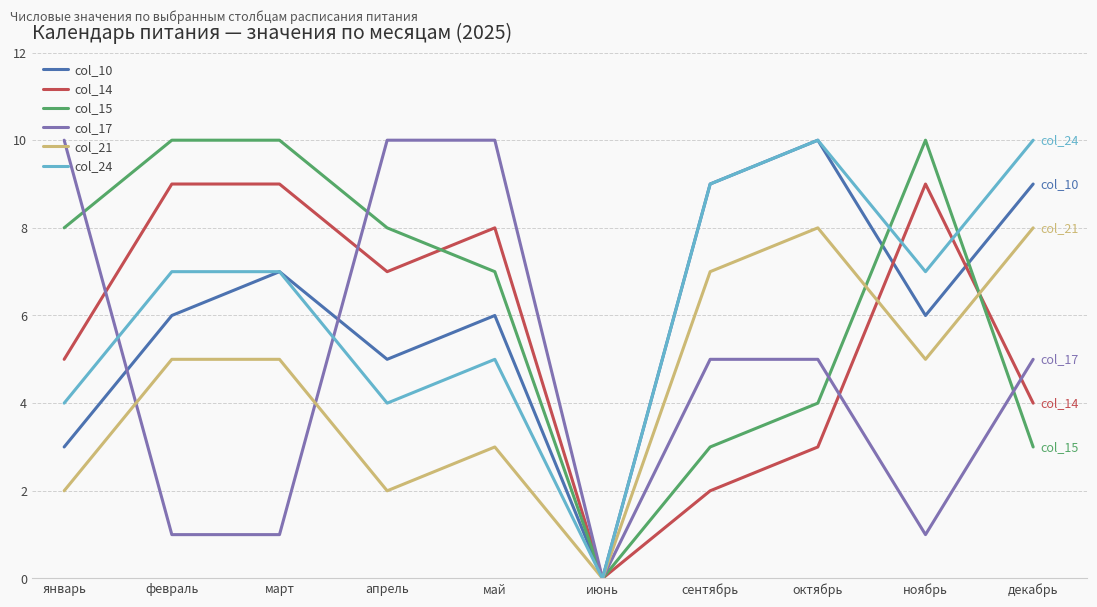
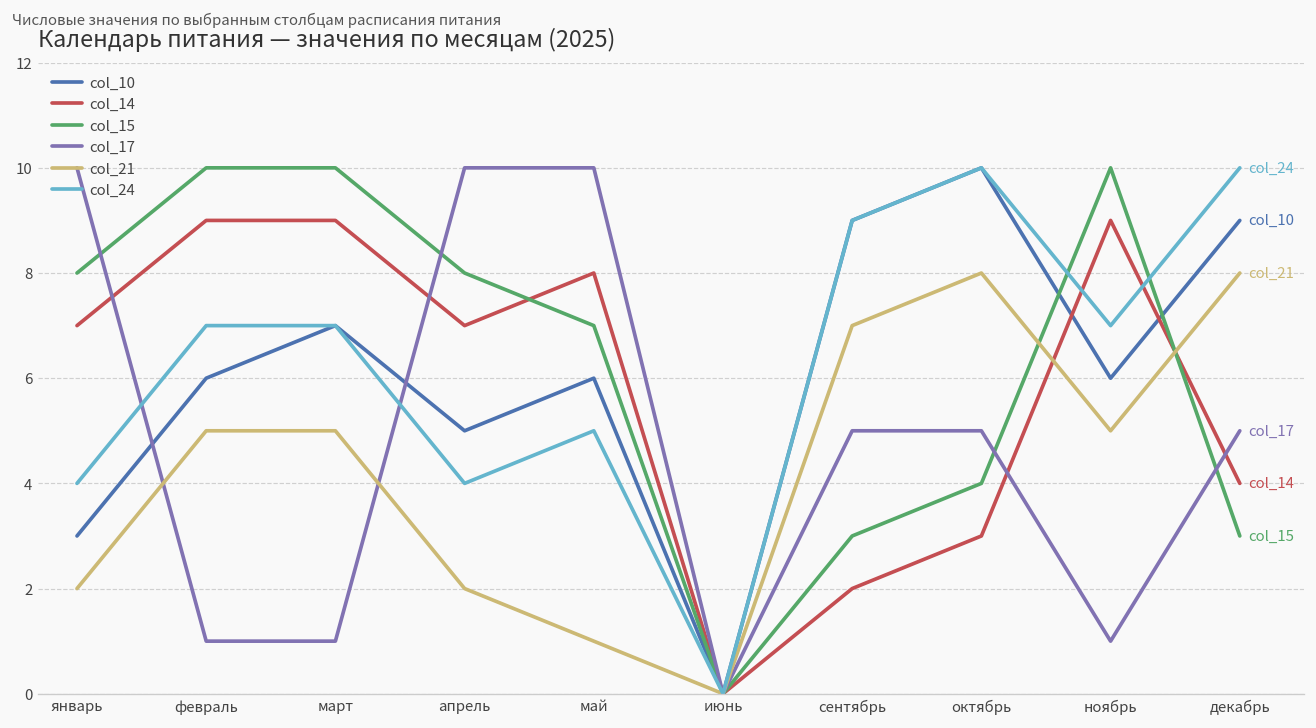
  {
    "col_14": {
-     "январь": 5,
+     "январь": 7,
      "февраль": 9,
      "март": 9,
      "апрель": 7,
      "май": 8,
      "сентябрь": 2,
      "октябрь": 3,
      "ноябрь": 9
    },
    "col_15": {
      "январь": 8,
      "февраль": 10,
      "март": 10,
      "апрель": 8,
      "май": 7,
      "сентябрь": 3,
      "октябрь": 4,
      "ноябрь": 10
    },
    "col_21": {
      "январь": 2,
      "февраль": 5,
      "март": 5,
      "апрель": 2,
-     "май": 3,
+     "май": 1,
      "сентябрь": 7,
      "октябрь": 8,
      "ноябрь": 5
    },
    "col_24": {
      "январь": 4,
      "февраль": 7,
      "апрель": 4,
      "май": 5,
      "ноябрь": 7
    }
  }
